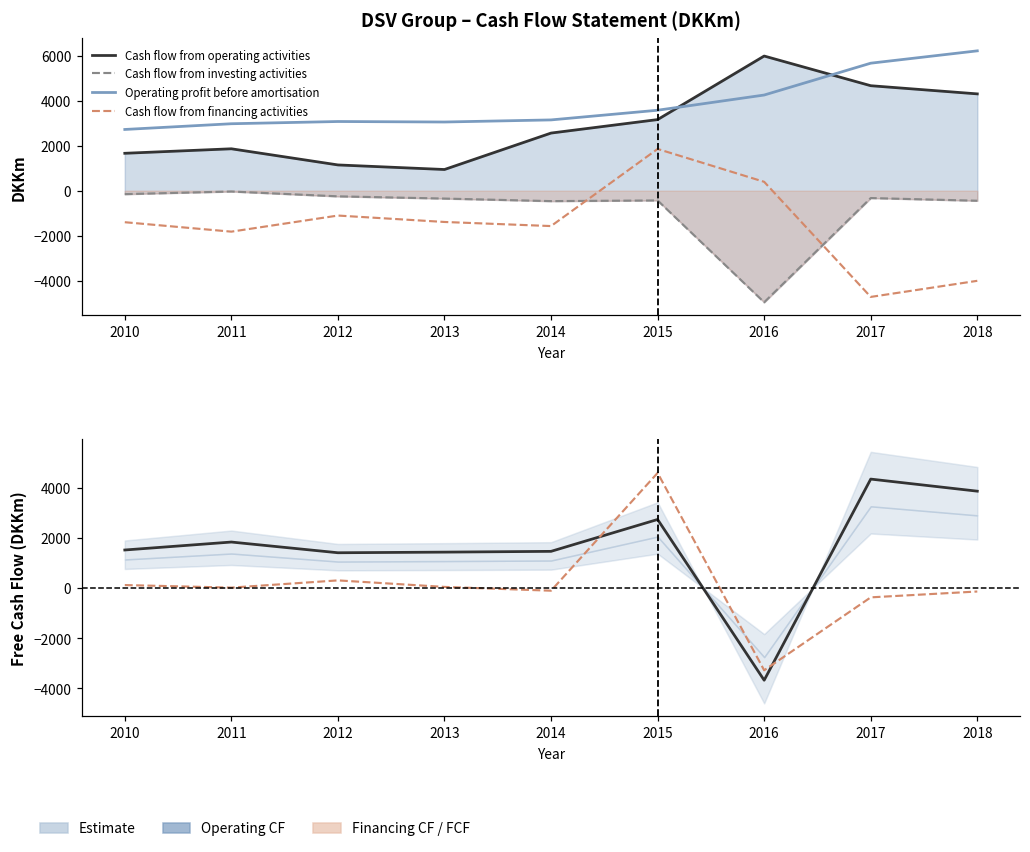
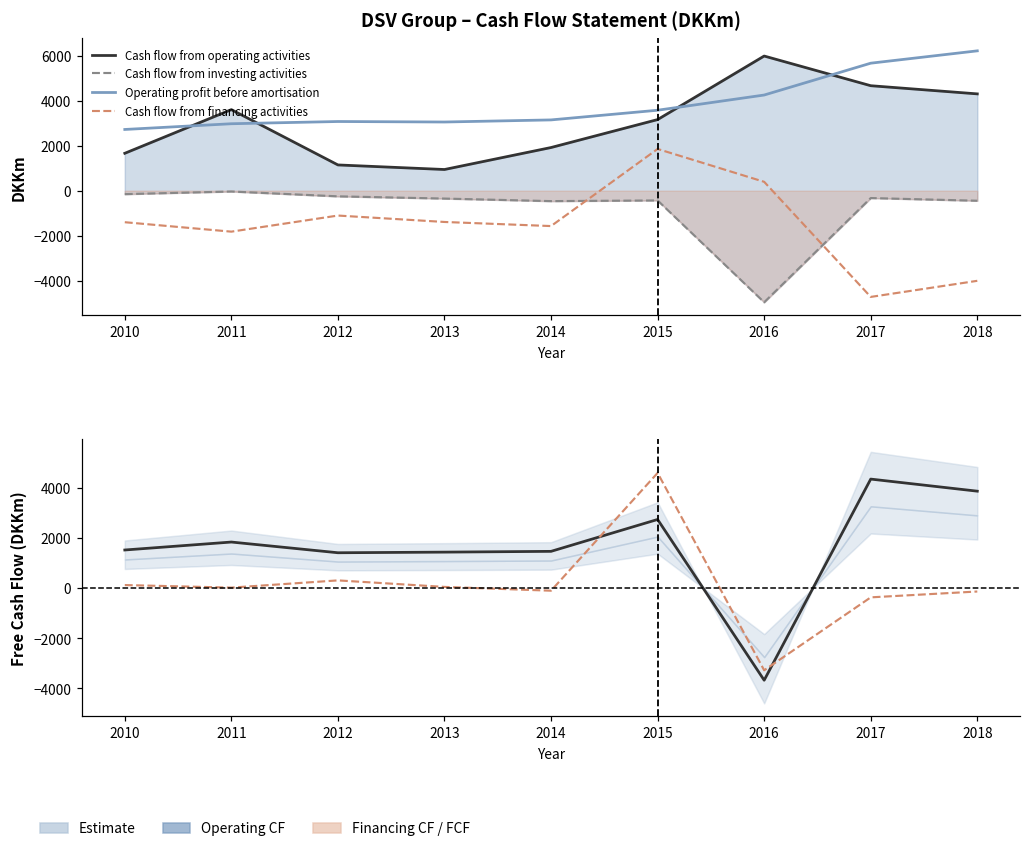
  {
    "DSV Group – Cash Flow Statement (DKKm)": {
      "Cash flow from operating activities": {
        "2010": 1700,
-       "2011": 1900,
+       "2011": 3600,
        "2012": 1100,
        "2013": 900,
-       "2014": 2600,
+       "2014": 1900,
        "2015": 3200,
        "2016": 6000,
        "2017": 4700,
        "2018": 4300
      }
    }
  }
